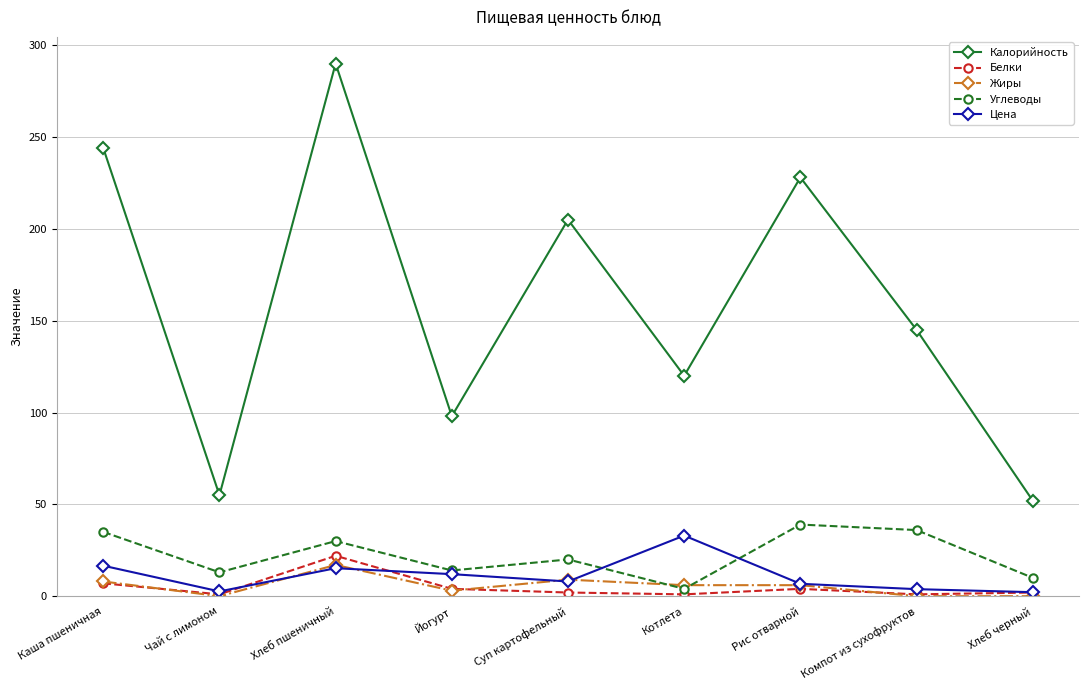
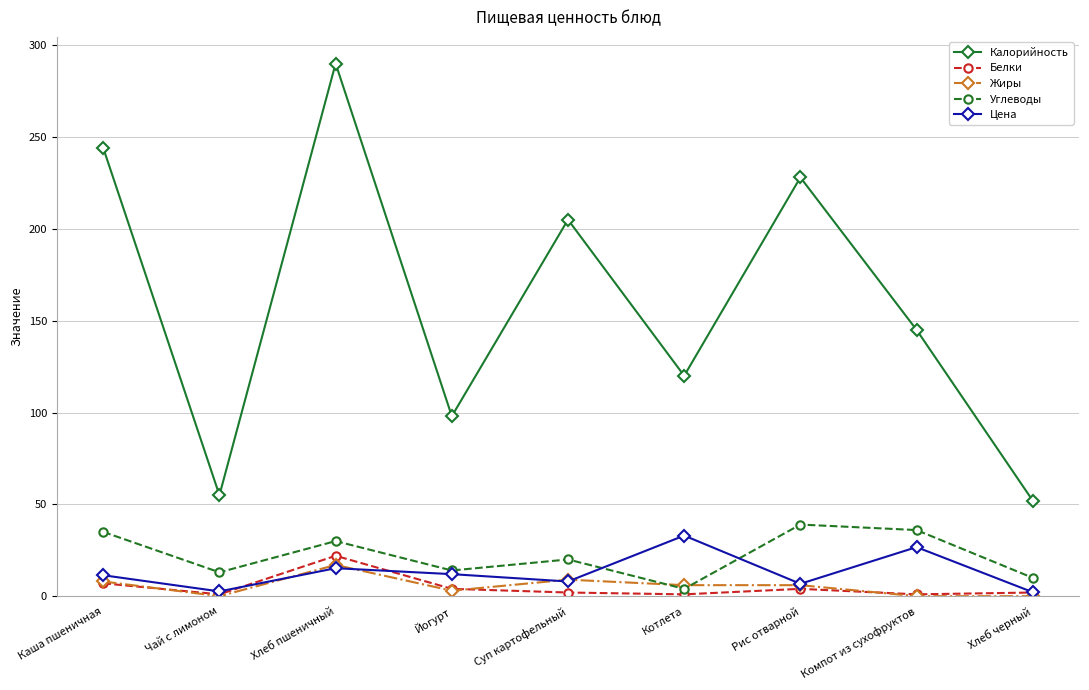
  {
    "Белки": {
      "Хлеб пшеничный": 22,
      "Суп картофельный": 2,
      "Котлета": 1,
      "Рис отварной": 4
    },
    "Жиры": {
      "Хлеб пшеничный": 17,
      "Котлета": 6,
      "Хлеб черный": 0
    },
    "Цена": {
-     "Каша пшеничная": 17,
+     "Каша пшеничная": 11,
      "Чай с лимоном": 3,
      "Хлеб пшеничный": 15,
      "Йогурт": 12,
      "Котлета": 33,
-     "Компот из сухофруктов": 4
+     "Компот из сухофруктов": 27
    }
  }
